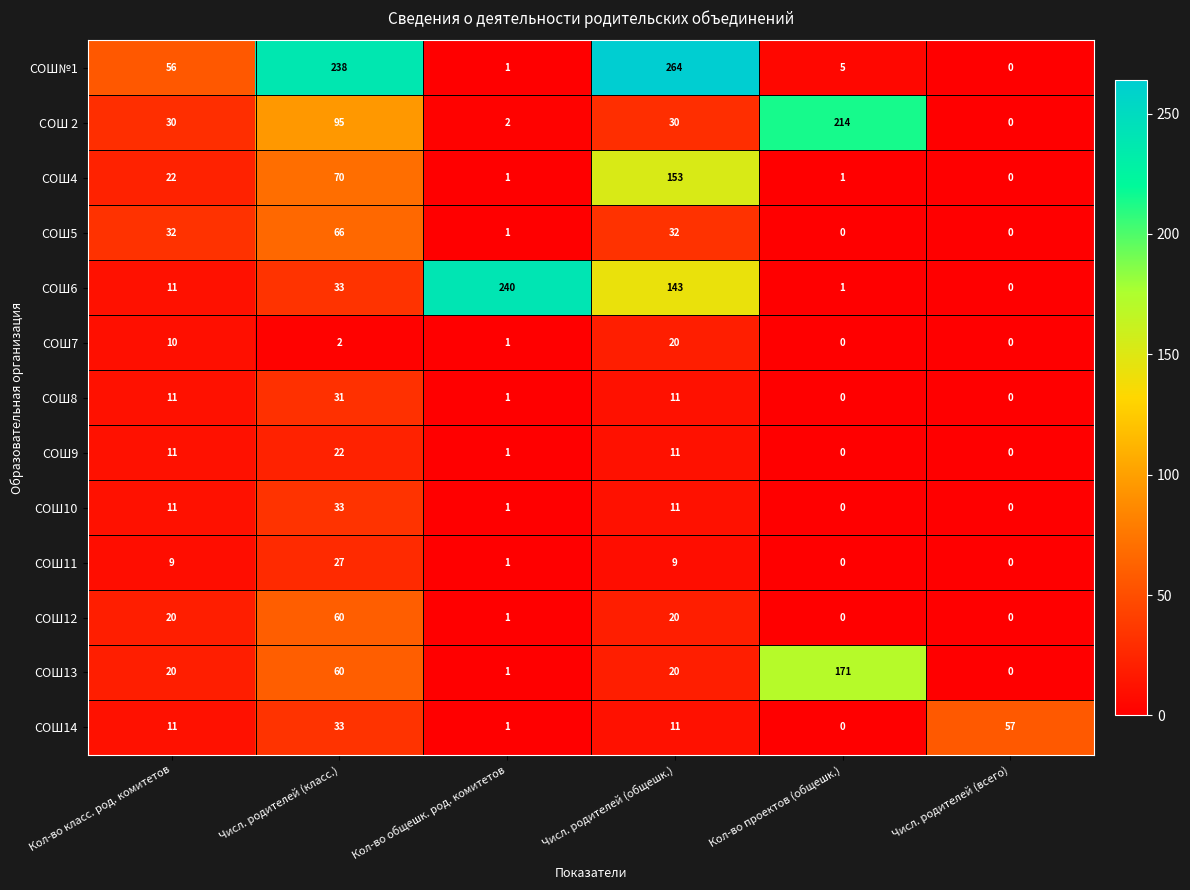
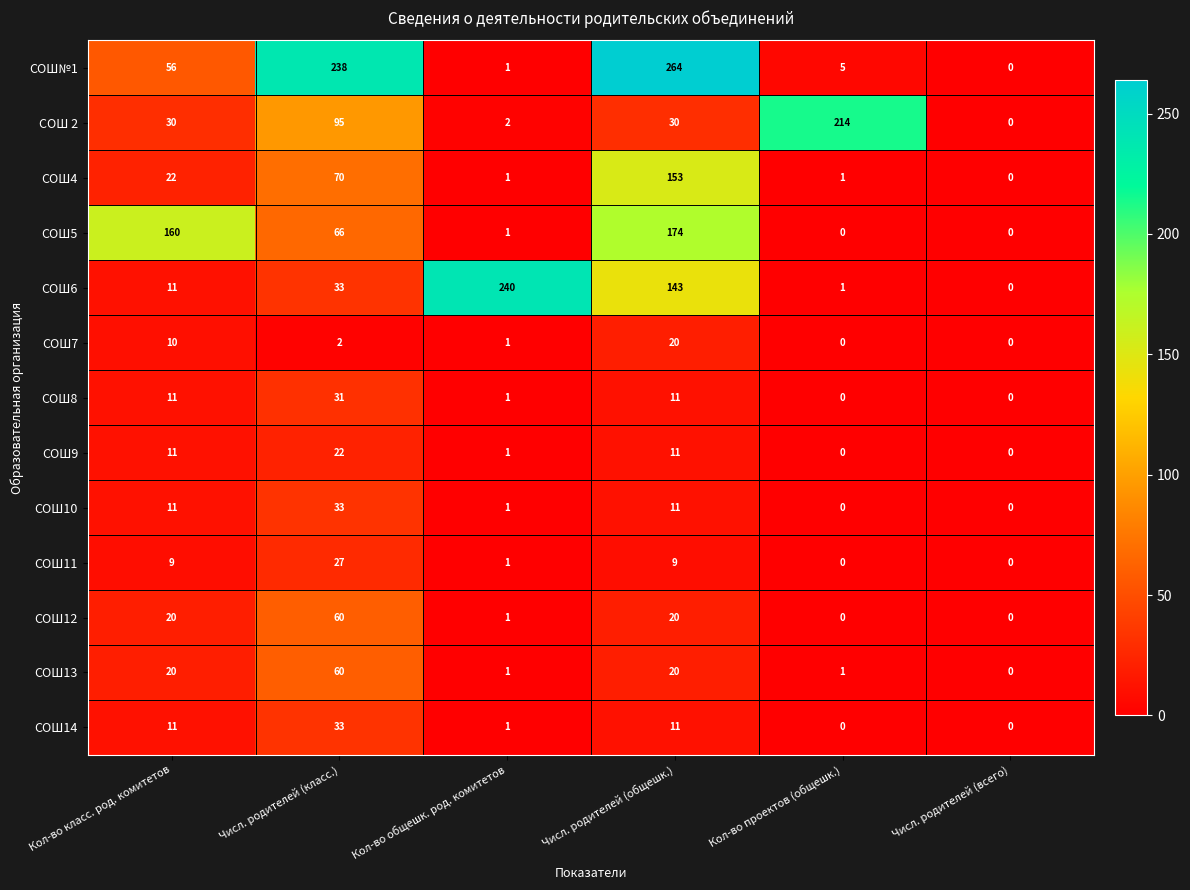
  {
    "СОШ№1": {
      "Кол-во класс. род. комитетов": 56,
      "Числ. родителей (класс.)": 238,
      "Кол-во общешк. род. комитетов": 1,
      "Числ. родителей (общешк.)": 264,
      "Кол-во проектов (общешк.)": 5,
      "Числ. родителей (всего)": 0
    },
    "СОШ 2": {
      "Кол-во класс. род. комитетов": 30,
      "Числ. родителей (класс.)": 95,
      "Кол-во общешк. род. комитетов": 2,
      "Числ. родителей (общешк.)": 30,
      "Кол-во проектов (общешк.)": 214,
      "Числ. родителей (всего)": 0
    },
    "СОШ4": {
      "Кол-во класс. род. комитетов": 22,
      "Числ. родителей (класс.)": 70,
      "Кол-во общешк. род. комитетов": 1,
      "Числ. родителей (общешк.)": 153,
      "Кол-во проектов (общешк.)": 1,
      "Числ. родителей (всего)": 0
    },
    "СОШ5": {
-     "Кол-во класс. род. комитетов": 32,
+     "Кол-во класс. род. комитетов": 160,
      "Числ. родителей (класс.)": 66,
      "Кол-во общешк. род. комитетов": 1,
-     "Числ. родителей (общешк.)": 32,
+     "Числ. родителей (общешк.)": 174,
      "Кол-во проектов (общешк.)": 0,
      "Числ. родителей (всего)": 0
    },
    "СОШ6": {
      "Кол-во класс. род. комитетов": 11,
      "Числ. родителей (класс.)": 33,
      "Кол-во общешк. род. комитетов": 240,
      "Числ. родителей (общешк.)": 143,
      "Кол-во проектов (общешк.)": 1,
      "Числ. родителей (всего)": 0
    },
    "СОШ7": {
      "Кол-во класс. род. комитетов": 10,
      "Числ. родителей (класс.)": 2,
      "Кол-во общешк. род. комитетов": 1,
      "Числ. родителей (общешк.)": 20,
      "Кол-во проектов (общешк.)": 0,
      "Числ. родителей (всего)": 0
    },
    "СОШ8": {
      "Кол-во класс. род. комитетов": 11,
      "Числ. родителей (класс.)": 31,
      "Кол-во общешк. род. комитетов": 1,
      "Числ. родителей (общешк.)": 11,
      "Кол-во проектов (общешк.)": 0,
      "Числ. родителей (всего)": 0
    },
    "СОШ9": {
      "Кол-во класс. род. комитетов": 11,
      "Числ. родителей (класс.)": 22,
      "Кол-во общешк. род. комитетов": 1,
      "Числ. родителей (общешк.)": 11,
      "Кол-во проектов (общешк.)": 0,
      "Числ. родителей (всего)": 0
    },
    "СОШ10": {
      "Кол-во класс. род. комитетов": 11,
      "Числ. родителей (класс.)": 33,
      "Кол-во общешк. род. комитетов": 1,
      "Числ. родителей (общешк.)": 11,
      "Кол-во проектов (общешк.)": 0,
      "Числ. родителей (всего)": 0
    },
    "СОШ11": {
      "Кол-во класс. род. комитетов": 9,
      "Числ. родителей (класс.)": 27,
      "Кол-во общешк. род. комитетов": 1,
      "Числ. родителей (общешк.)": 9,
      "Кол-во проектов (общешк.)": 0,
      "Числ. родителей (всего)": 0
    },
    "СОШ12": {
      "Кол-во класс. род. комитетов": 20,
      "Числ. родителей (класс.)": 60,
      "Кол-во общешк. род. комитетов": 1,
      "Числ. родителей (общешк.)": 20,
      "Кол-во проектов (общешк.)": 0,
      "Числ. родителей (всего)": 0
    },
    "СОШ13": {
      "Кол-во класс. род. комитетов": 20,
      "Числ. родителей (класс.)": 60,
      "Кол-во общешк. род. комитетов": 1,
      "Числ. родителей (общешк.)": 20,
-     "Кол-во проектов (общешк.)": 171,
+     "Кол-во проектов (общешк.)": 1,
      "Числ. родителей (всего)": 0
    },
    "СОШ14": {
      "Кол-во класс. род. комитетов": 11,
      "Числ. родителей (класс.)": 33,
      "Кол-во общешк. род. комитетов": 1,
      "Числ. родителей (общешк.)": 11,
      "Кол-во проектов (общешк.)": 0,
-     "Числ. родителей (всего)": 57
+     "Числ. родителей (всего)": 0
    }
  }
